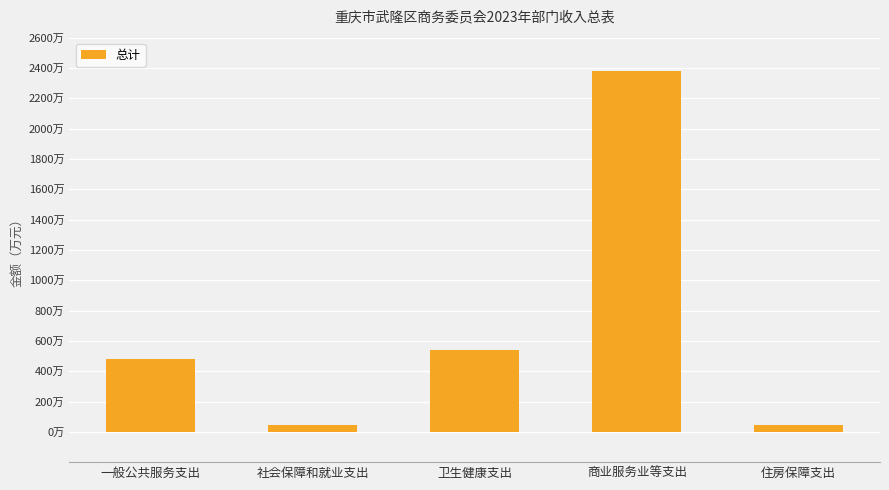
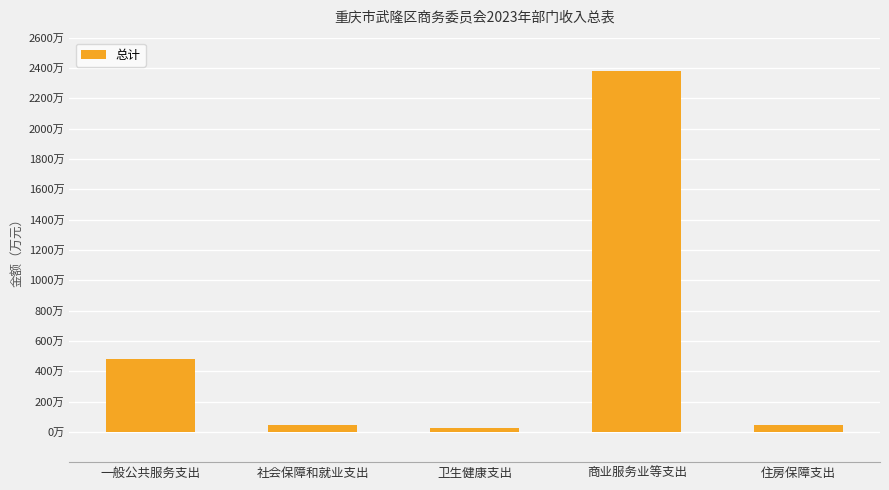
  {
    "一般公共服务支出": "480万",
    "社会保障和就业支出": "50万",
-   "卫生健康支出": "540万",
+   "卫生健康支出": "30万",
    "商业服务业等支出": "2380万",
    "住房保障支出": "40万"
  }
